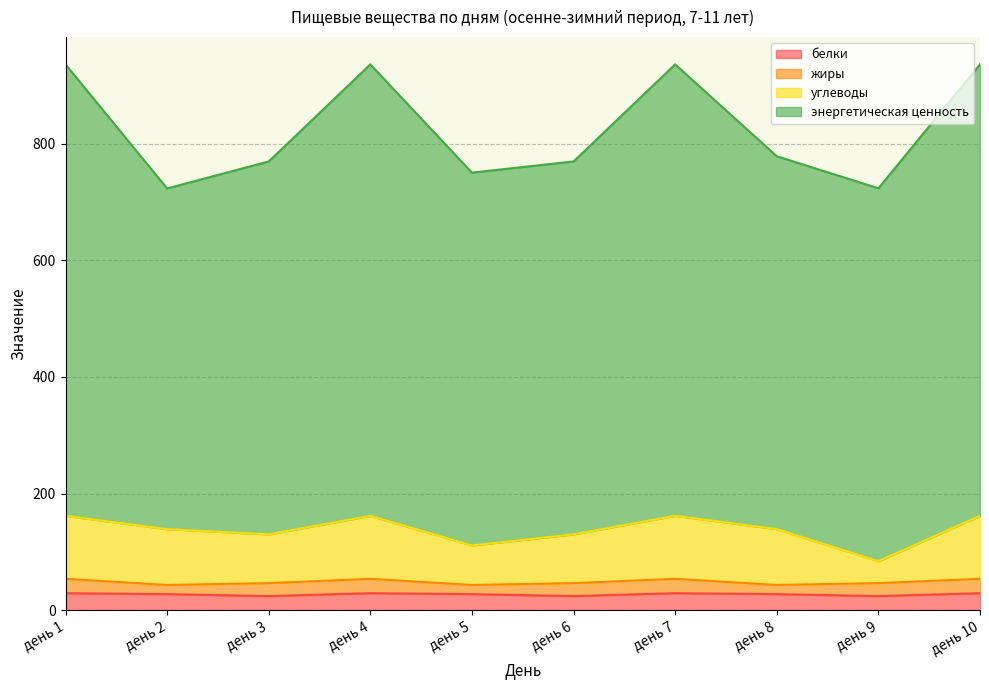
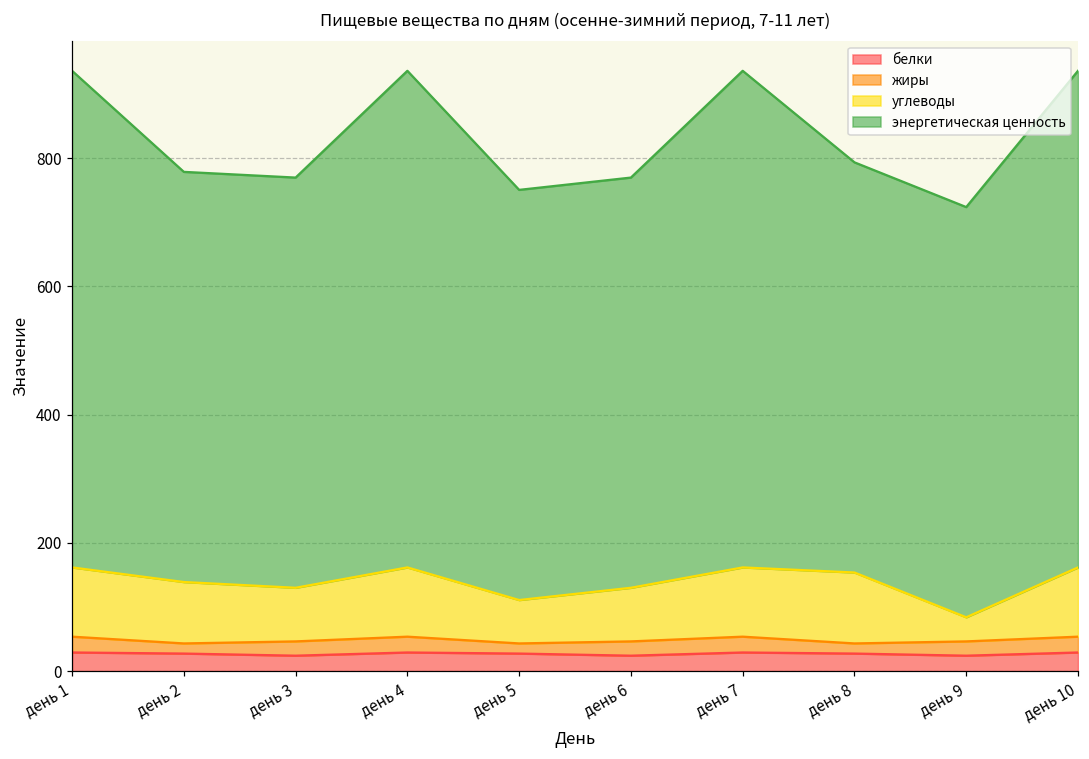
  {
    "белки": {
      "день 1": 30,
      "день 2": 30,
      "день 3": 20,
      "день 4": 30,
      "день 5": 30,
      "день 6": 20,
      "день 7": 30,
      "день 8": 30,
      "день 9": 20,
      "день 10": 30
    },
    "жиры": {
      "день 1": 20,
      "день 2": 20,
      "день 3": 20,
      "день 4": 20,
      "день 5": 20,
      "день 6": 20,
      "день 7": 20,
      "день 8": 20,
      "день 9": 20,
      "день 10": 20
    },
    "углеводы": {
      "день 1": 110,
      "день 2": 100,
      "день 3": 80,
      "день 4": 110,
      "день 5": 70,
      "день 6": 80,
      "день 7": 110,
-     "день 8": 100,
+     "день 8": 110,
      "день 9": 40,
      "день 10": 110
    },
    "энергетическая ценность": {
      "день 1": 770,
-     "день 2": 580,
+     "день 2": 640,
      "день 3": 640,
      "день 4": 770,
      "день 5": 640,
      "день 6": 640,
      "день 7": 770,
      "день 8": 640,
      "день 9": 640,
      "день 10": 770
    }
  }
